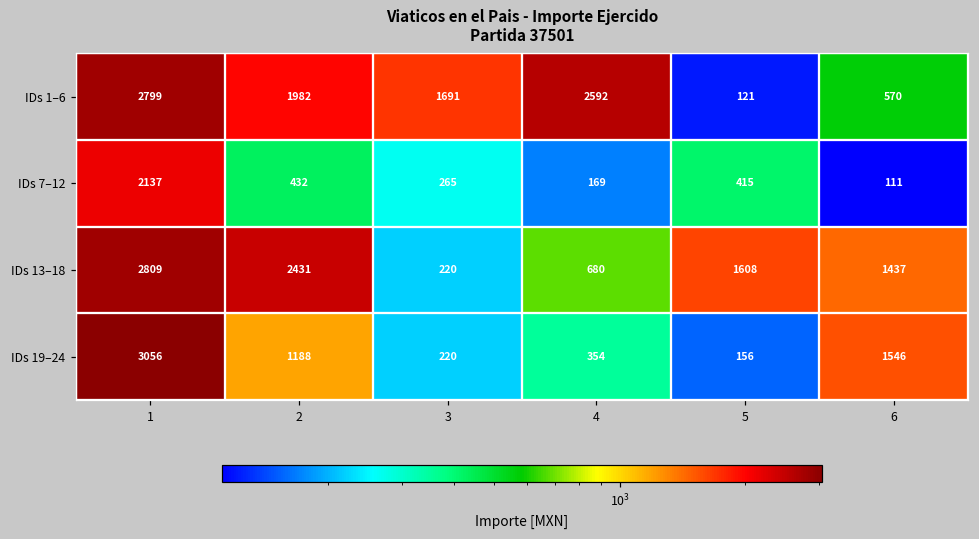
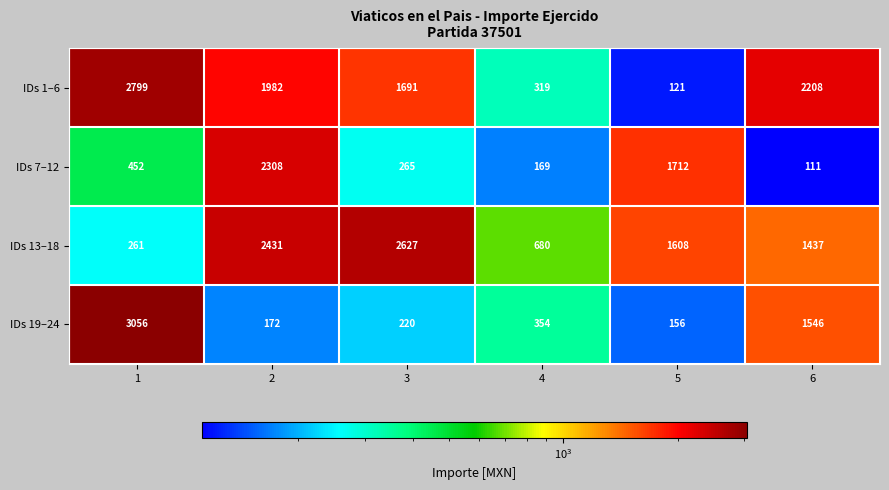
  {
    "IDs 1–6": {
      "1": 2799,
      "2": 1982,
      "3": 1691,
-     "4": 2592,
+     "4": 319,
      "5": 121,
-     "6": 570
+     "6": 2208
    },
    "IDs 7–12": {
-     "1": 2137,
-     "2": 432,
+     "1": 452,
+     "2": 2308,
      "3": 265,
      "4": 169,
-     "5": 415,
+     "5": 1712,
      "6": 111
    },
    "IDs 13–18": {
-     "1": 2809,
+     "1": 261,
      "2": 2431,
-     "3": 220,
+     "3": 2627,
      "4": 680,
      "5": 1608,
      "6": 1437
    },
    "IDs 19–24": {
      "1": 3056,
-     "2": 1188,
+     "2": 172,
      "3": 220,
      "4": 354,
      "5": 156,
      "6": 1546
    }
  }
